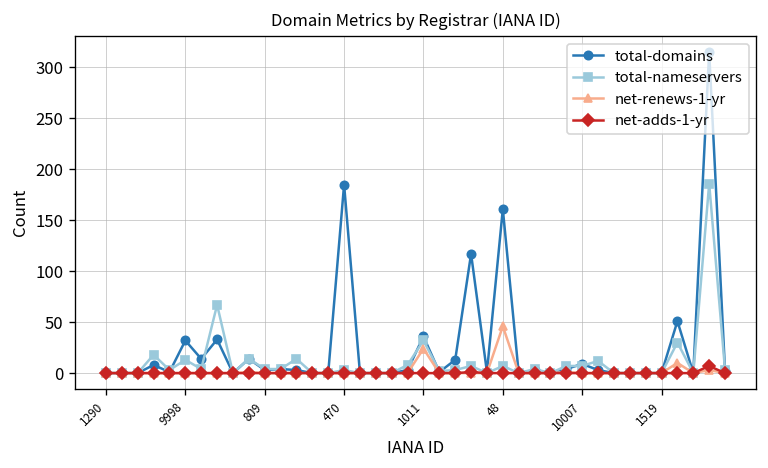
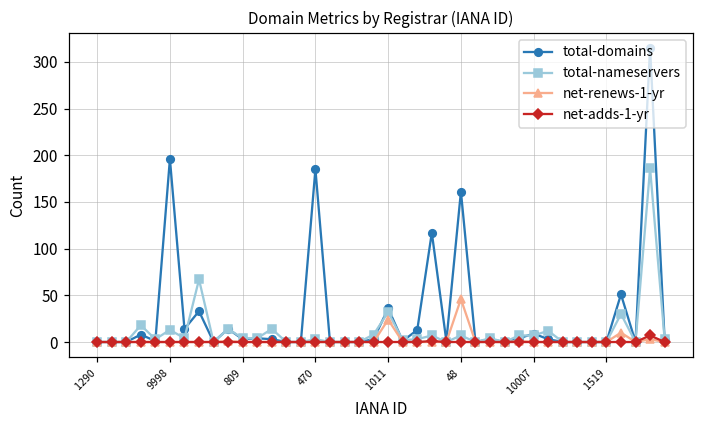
  {
    "total-domains": {
-     "9998": 30,
+     "9998": 200,
      "470": 190,
      "1011": 40,
      "48": 160
    },
    "total-nameservers": {
      "9998": 10,
      "1011": 30,
      "48": 10
    },
    "net-renews-1-yr": {
      "1011": 20,
      "48": 50
    },
    "net-adds-1-yr": {
      "1011": 0,
      "48": 0
    }
  }
